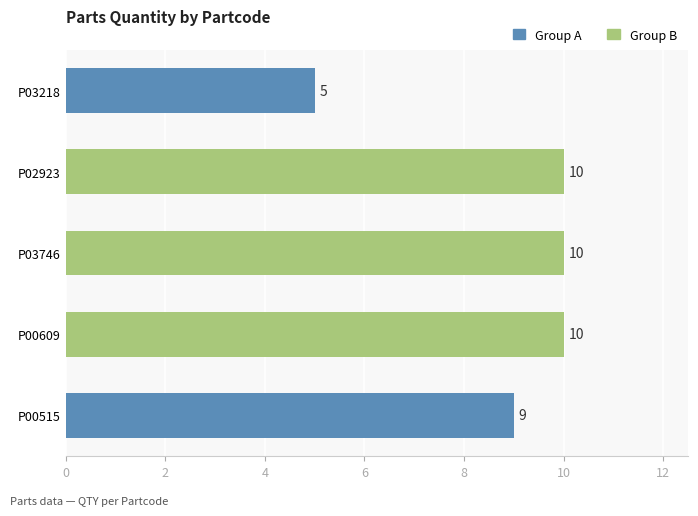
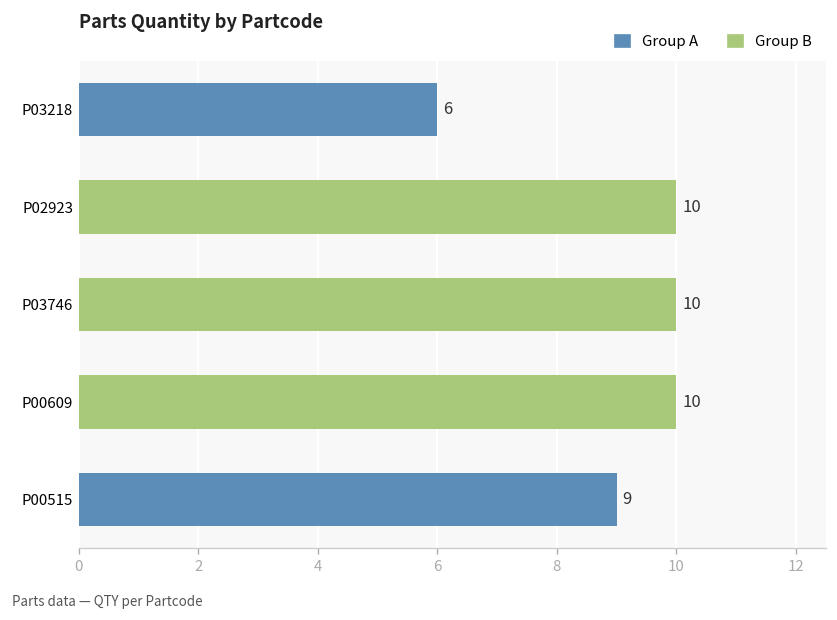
  {
-   "P03218": 5,
+   "P03218": 6,
    "P02923": 10,
    "P03746": 10,
    "P00609": 10,
    "P00515": 9
  }
